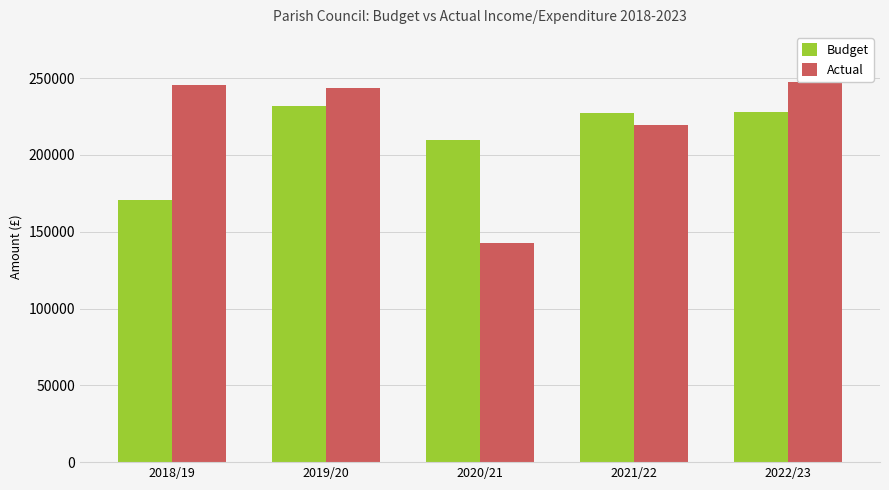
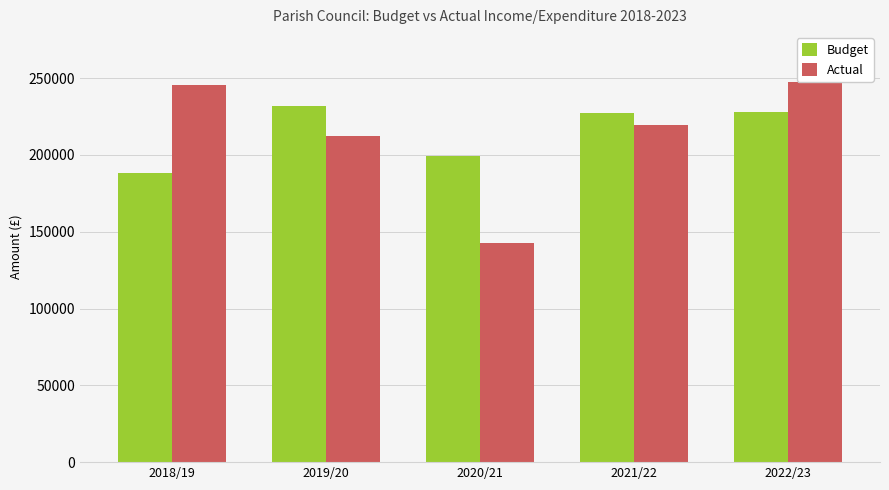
  {
    "Budget": {
-     "2018/19": 171000,
+     "2018/19": 188000,
      "2019/20": 232000,
-     "2020/21": 210000,
+     "2020/21": 199000,
      "2021/22": 227000,
      "2022/23": 228000
    },
    "Actual": {
      "2018/19": 245000,
-     "2019/20": 244000,
+     "2019/20": 212000,
      "2020/21": 143000,
      "2021/22": 220000,
      "2022/23": 247000
    }
  }
